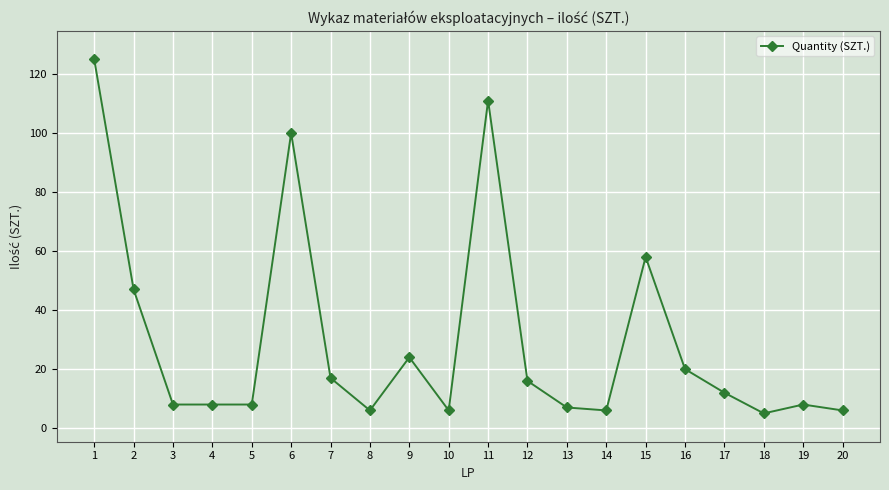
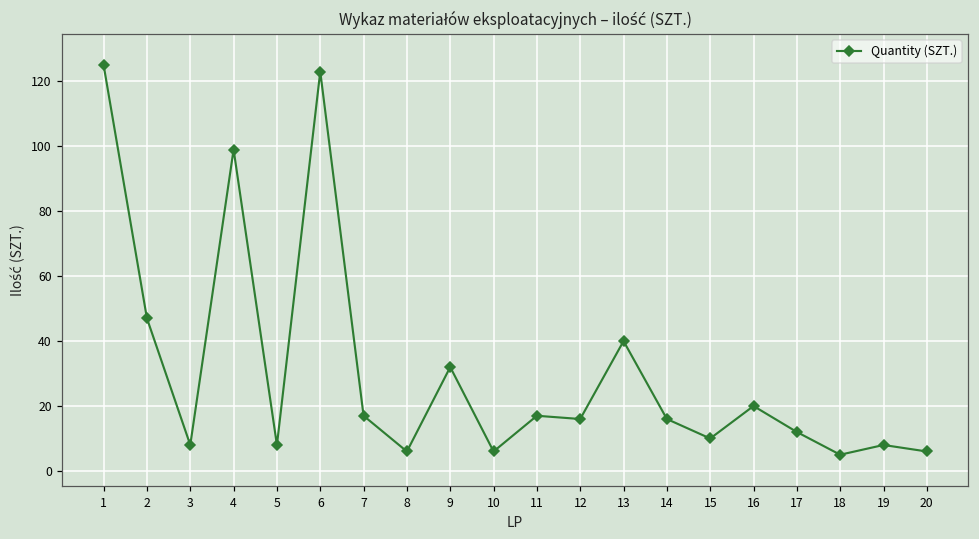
  {
    "1": 125,
    "2": 47,
    "3": 8,
-   "4": 8,
+   "4": 99,
    "5": 8,
-   "6": 100,
+   "6": 123,
    "7": 17,
    "8": 6,
-   "9": 24,
+   "9": 32,
    "10": 6,
-   "11": 111,
+   "11": 17,
    "12": 16,
-   "13": 7,
-   "14": 6,
-   "15": 58,
+   "13": 40,
+   "14": 16,
+   "15": 10,
    "16": 20,
    "17": 12,
    "18": 5,
    "19": 8,
    "20": 6
  }
